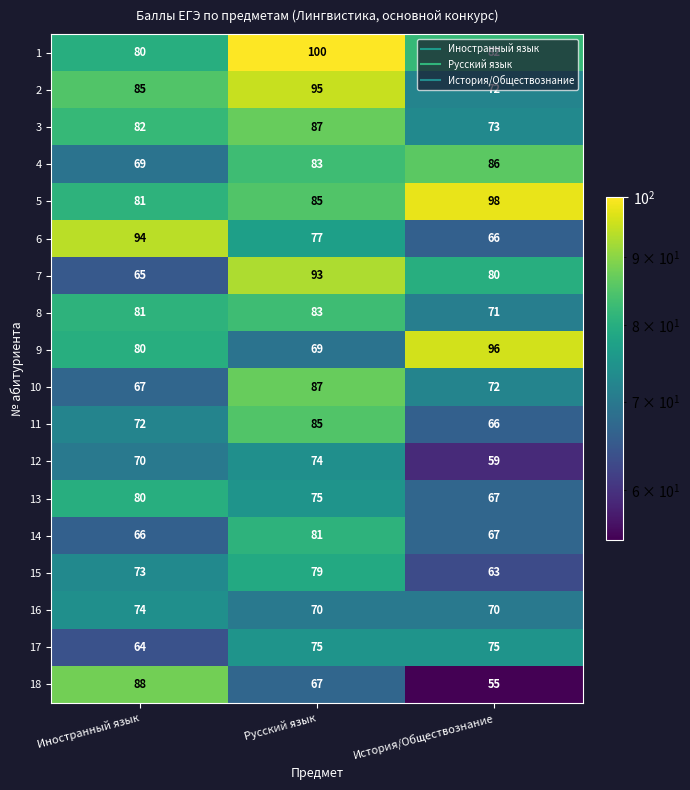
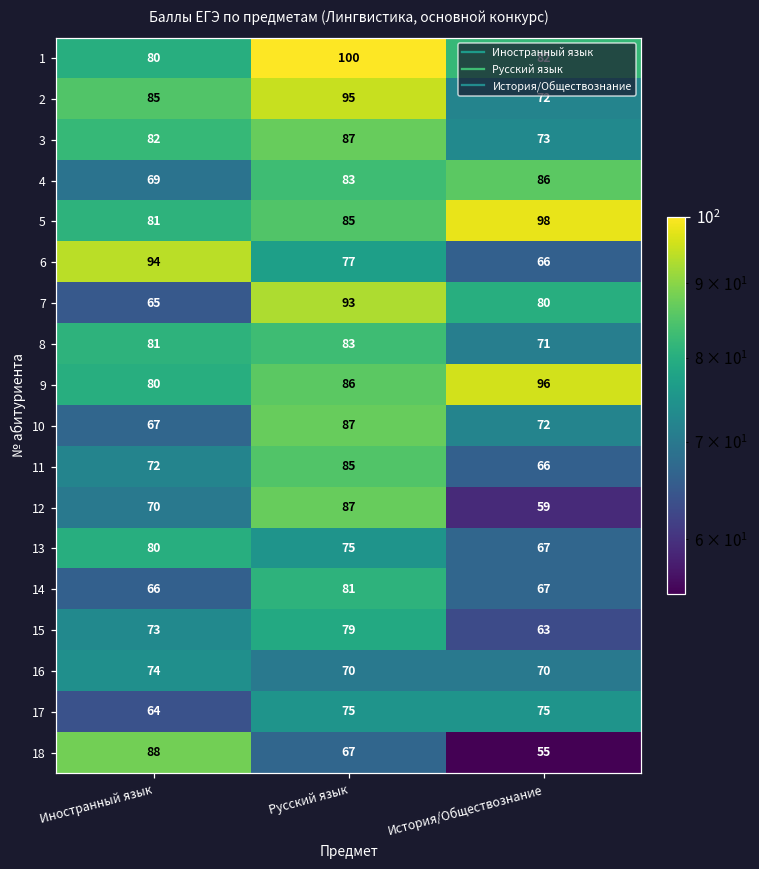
  {
    "1": {
      "Иностранный язык": 80,
      "Русский язык": 100
    },
    "2": {
      "Иностранный язык": 85,
      "Русский язык": 95
    },
    "3": {
      "Иностранный язык": 82,
      "Русский язык": 87,
      "История/Обществознание": 73
    },
    "4": {
      "Иностранный язык": 69,
      "Русский язык": 83,
      "История/Обществознание": 86
    },
    "5": {
      "Иностранный язык": 81,
      "Русский язык": 85,
      "История/Обществознание": 98
    },
    "6": {
      "Иностранный язык": 94,
      "Русский язык": 77,
      "История/Обществознание": 66
    },
    "7": {
      "Иностранный язык": 65,
      "Русский язык": 93,
      "История/Обществознание": 80
    },
    "8": {
      "Иностранный язык": 81,
      "Русский язык": 83,
      "История/Обществознание": 71
    },
    "9": {
      "Иностранный язык": 80,
-     "Русский язык": 69,
+     "Русский язык": 86,
      "История/Обществознание": 96
    },
    "10": {
      "Иностранный язык": 67,
      "Русский язык": 87,
      "История/Обществознание": 72
    },
    "11": {
      "Иностранный язык": 72,
      "Русский язык": 85,
      "История/Обществознание": 66
    },
    "12": {
      "Иностранный язык": 70,
-     "Русский язык": 74,
+     "Русский язык": 87,
      "История/Обществознание": 59
    },
    "13": {
      "Иностранный язык": 80,
      "Русский язык": 75,
      "История/Обществознание": 67
    },
    "14": {
      "Иностранный язык": 66,
      "Русский язык": 81,
      "История/Обществознание": 67
    },
    "15": {
      "Иностранный язык": 73,
      "Русский язык": 79,
      "История/Обществознание": 63
    },
    "16": {
      "Иностранный язык": 74,
      "Русский язык": 70,
      "История/Обществознание": 70
    },
    "17": {
      "Иностранный язык": 64,
      "Русский язык": 75,
      "История/Обществознание": 75
    },
    "18": {
      "Иностранный язык": 88,
      "Русский язык": 67,
      "История/Обществознание": 55
    }
  }
